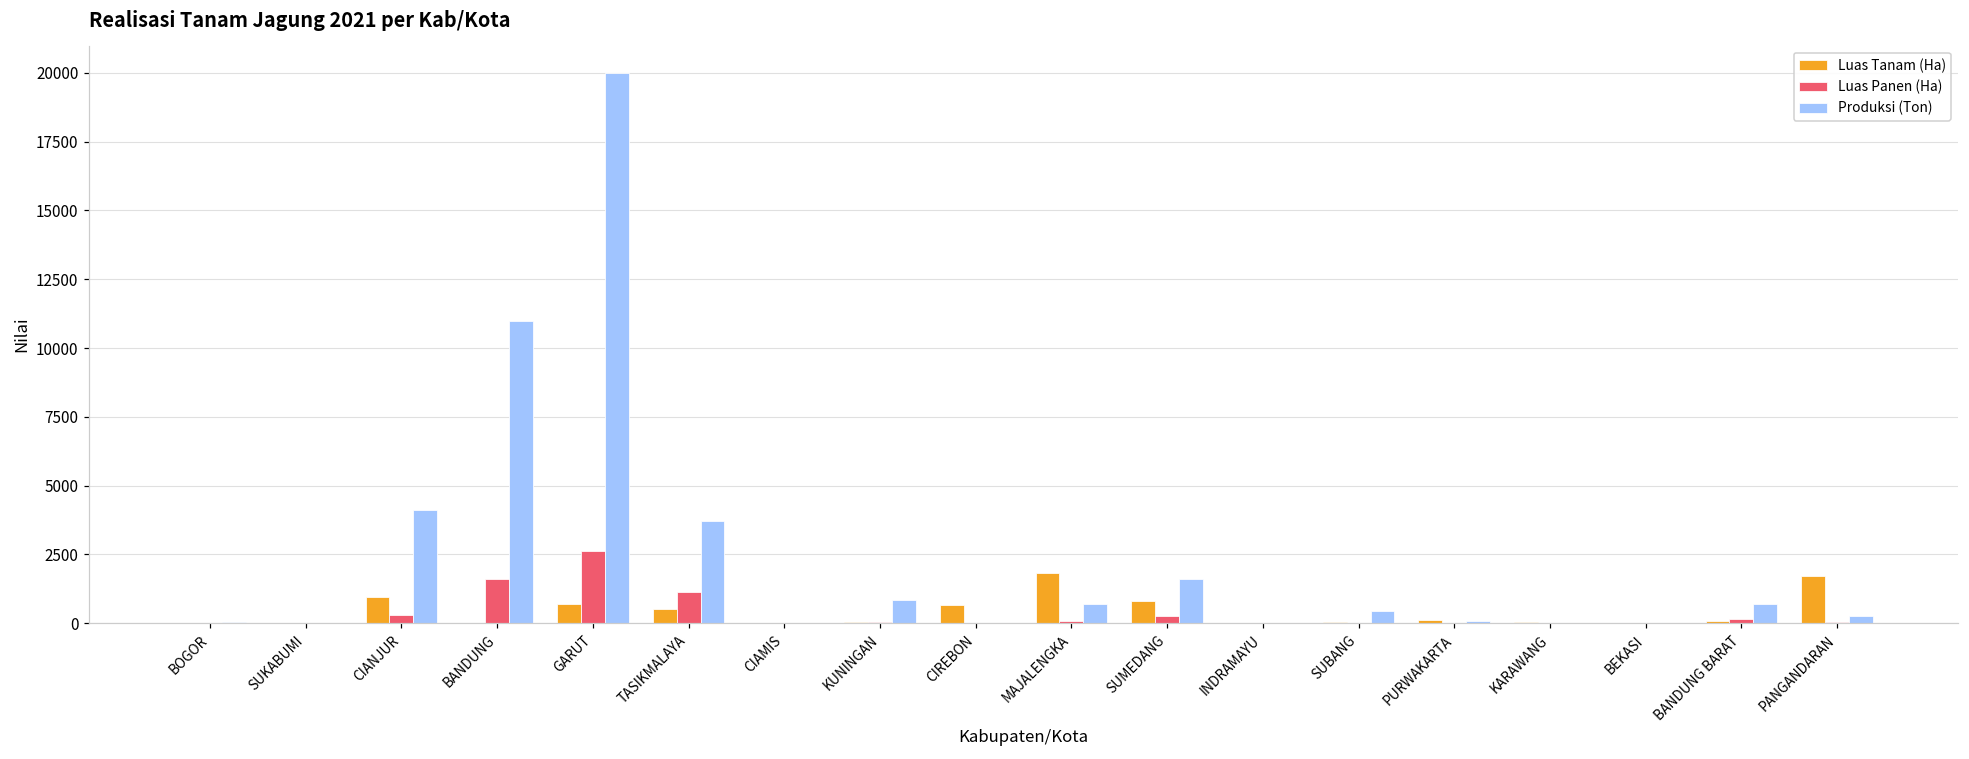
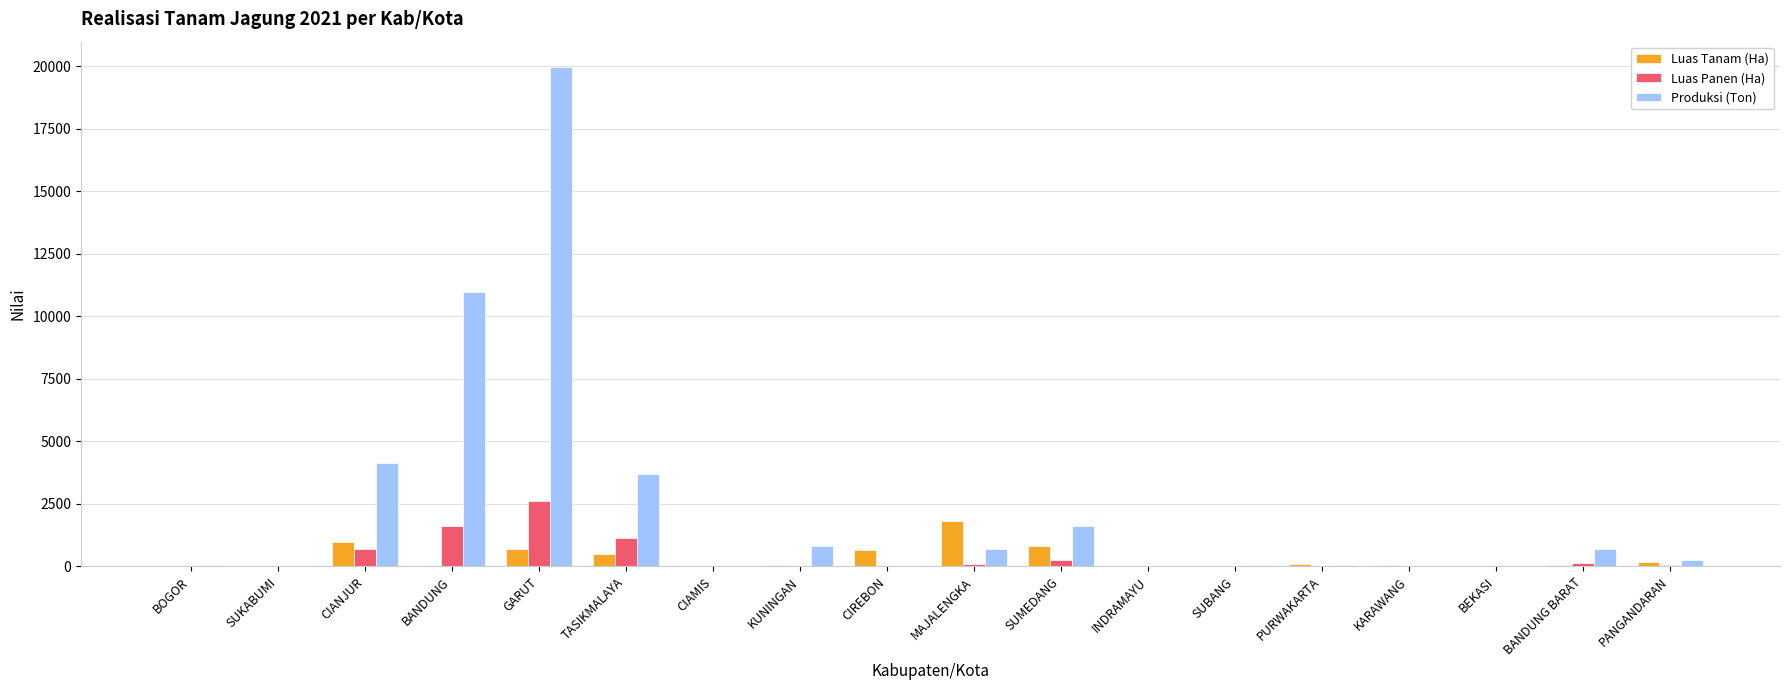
  {
    "Luas Tanam (Ha)": {
      "BOGOR": 0,
      "SUKABUMI": 0,
      "CIANJUR": 1000,
      "BANDUNG": 0,
      "GARUT": 700,
      "TASIKMALAYA": 500,
      "CIAMIS": 0,
      "CIREBON": 700,
      "MAJALENGKA": 1800,
      "SUMEDANG": 800,
      "INDRAMAYU": 0,
      "PURWAKARTA": 100,
      "BEKASI": 0,
-     "PANGANDARAN": 1700
+     "PANGANDARAN": 200
    },
    "Luas Panen (Ha)": {
      "SUKABUMI": 0,
-     "CIANJUR": 300,
+     "CIANJUR": 700,
      "BANDUNG": 1600,
      "GARUT": 2600,
      "TASIKMALAYA": 1100,
      "CIAMIS": 0,
      "SUMEDANG": 300,
      "KARAWANG": 0,
      "BEKASI": 0,
      "BANDUNG BARAT": 200
    },
    "Produksi (Ton)": {
      "SUKABUMI": 0,
      "CIANJUR": 4100,
      "BANDUNG": 11000,
      "GARUT": 20000,
      "TASIKMALAYA": 3700,
      "CIAMIS": 0,
      "KUNINGAN": 800,
      "MAJALENGKA": 700,
      "SUMEDANG": 1600,
-     "SUBANG": 400,
+     "SUBANG": 0,
      "KARAWANG": 0,
      "BEKASI": 0,
      "BANDUNG BARAT": 700,
      "PANGANDARAN": 300
    }
  }
